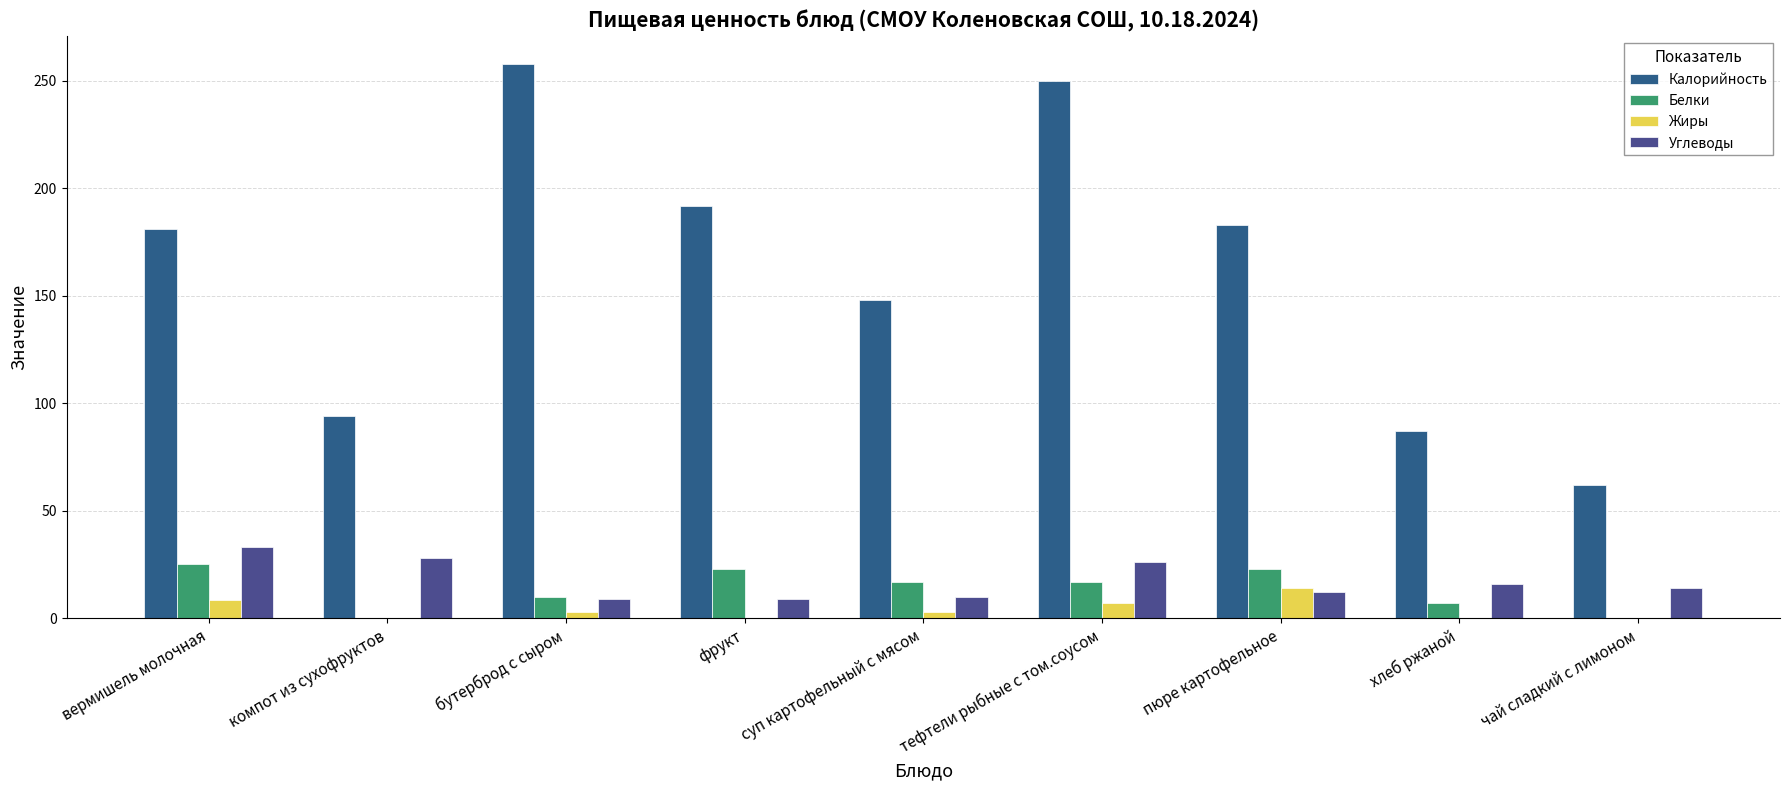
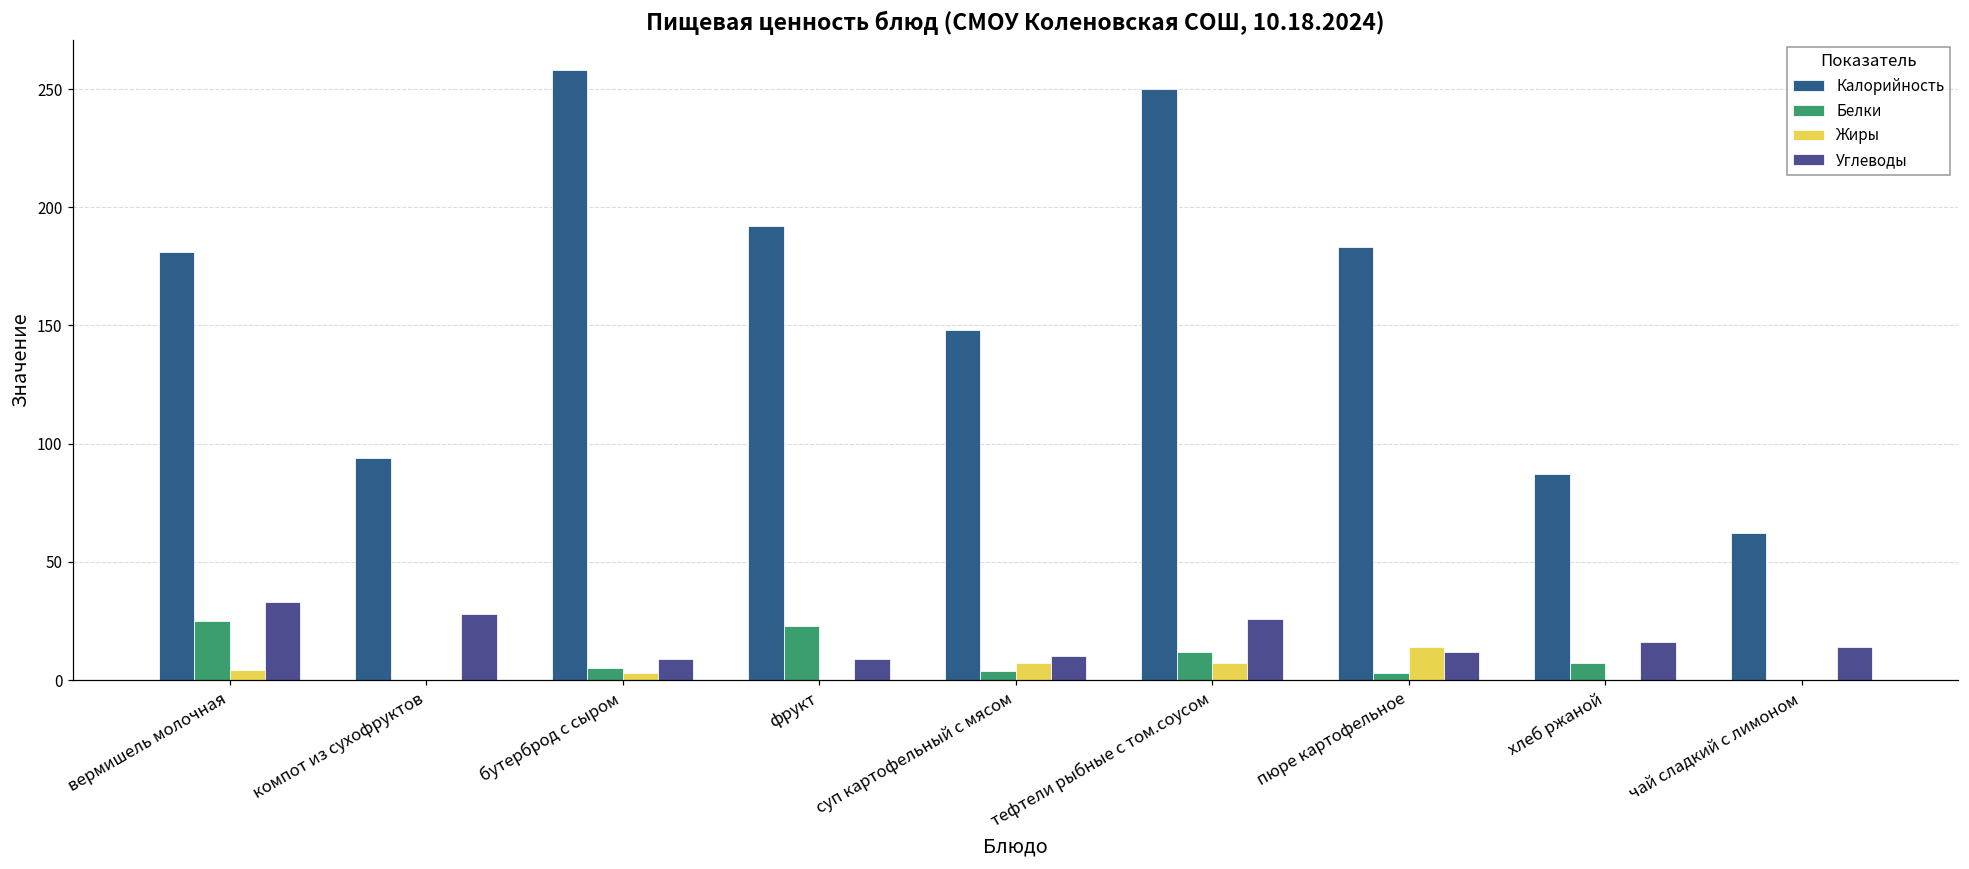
  {
    "Белки": {
      "вермишель молочная": 25,
      "компот из сухофруктов": 0,
-     "бутерброд с сыром": 10,
+     "бутерброд с сыром": 5,
      "фрукт": 23,
-     "суп картофельный с мясом": 17,
-     "тефтели рыбные с том.соусом": 17,
-     "пюре картофельное": 23,
+     "суп картофельный с мясом": 4,
+     "тефтели рыбные с том.соусом": 12,
+     "пюре картофельное": 3,
      "хлеб ржаной": 7,
      "чай сладкий с лимоном": 0
    },
    "Жиры": {
-     "вермишель молочная": 9,
+     "вермишель молочная": 4,
      "компот из сухофруктов": 0,
      "бутерброд с сыром": 3,
      "фрукт": 0,
-     "суп картофельный с мясом": 3,
+     "суп картофельный с мясом": 7,
      "тефтели рыбные с том.соусом": 7,
      "пюре картофельное": 14,
      "хлеб ржаной": 0,
      "чай сладкий с лимоном": 0
    }
  }
